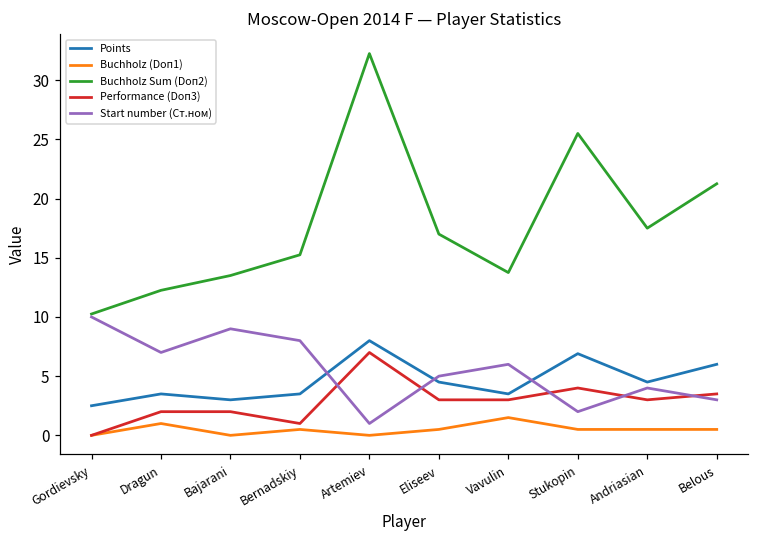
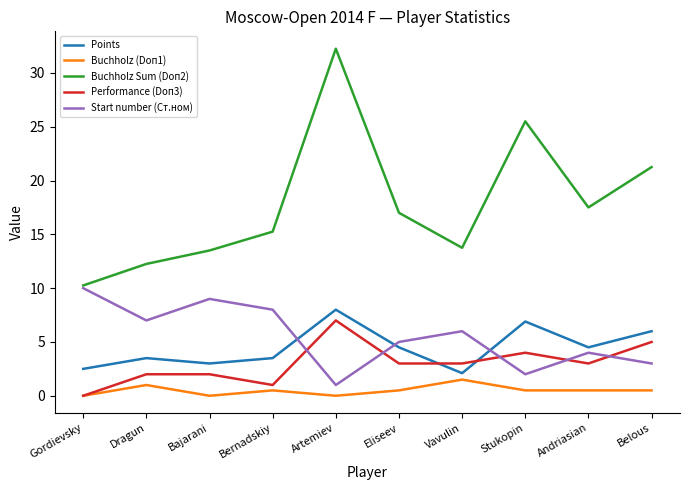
  {
    "Points": {
      "Gordievsky": 2.5,
      "Dragun": 3.5,
      "Bajarani": 3.0,
      "Bernadskiy": 3.5,
      "Artemiev": 8.0,
      "Eliseev": 4.5,
-     "Vavulin": 3.5,
+     "Vavulin": 2.1,
      "Stukopin": 6.9,
      "Andriasian": 4.5,
      "Belous": 6.0
    },
    "Buchholz (Doп1)": {
      "Dragun": 1.0,
      "Bajarani": 0.0,
      "Bernadskiy": 0.5,
      "Artemiev": 0.0,
      "Eliseev": 0.5,
      "Vavulin": 1.5,
      "Stukopin": 0.5,
      "Andriasian": 0.5,
      "Belous": 0.5
    },
    "Buchholz Sum (Doп2)": {
      "Gordievsky": 10.3,
      "Dragun": 12.3,
      "Bajarani": 13.5,
      "Bernadskiy": 15.3,
      "Artemiev": 32.3,
      "Eliseev": 17.0,
      "Vavulin": 13.8,
      "Stukopin": 25.5,
      "Andriasian": 17.5,
      "Belous": 21.3
    },
    "Performance (Doп3)": {
      "Dragun": 2.0,
      "Bajarani": 2.0,
      "Bernadskiy": 1.0,
      "Artemiev": 7.0,
      "Eliseev": 3.0,
      "Vavulin": 3.0,
      "Stukopin": 4.0,
      "Andriasian": 3.0,
-     "Belous": 3.5
+     "Belous": 5.0
    },
    "Start number (Ст.ном)": {
      "Gordievsky": 10.0,
      "Dragun": 7.0,
      "Bajarani": 9.0,
      "Bernadskiy": 8.0,
      "Artemiev": 1.0,
      "Eliseev": 5.0,
      "Vavulin": 6.0,
      "Stukopin": 2.0,
      "Andriasian": 4.0,
      "Belous": 3.0
    }
  }
